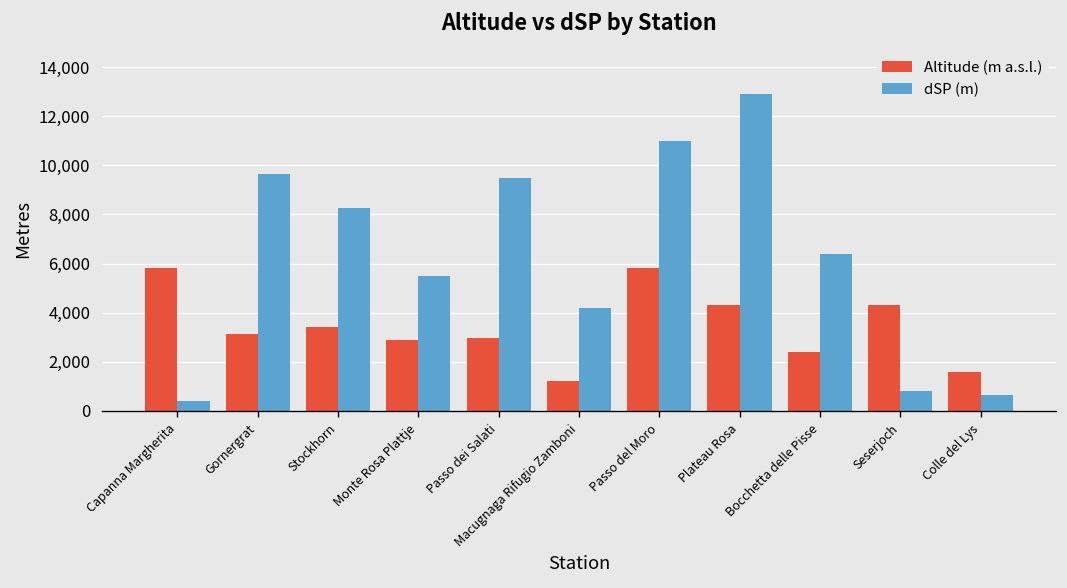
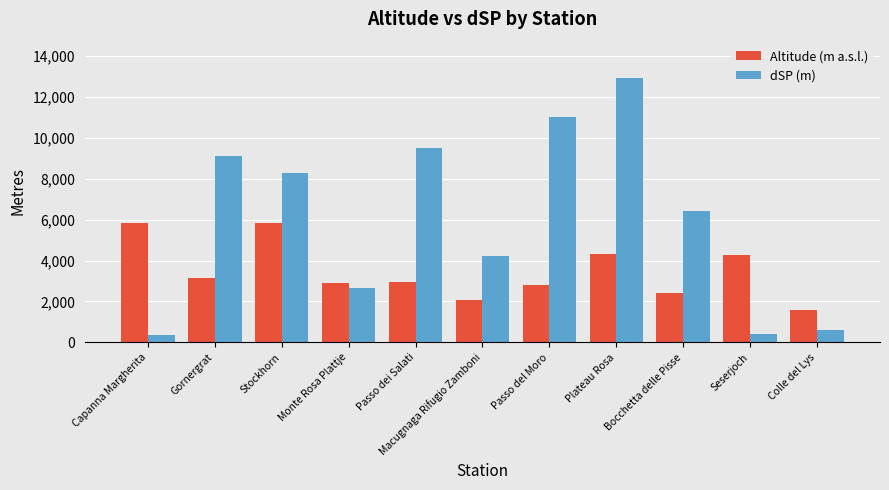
  {
    "Altitude (m a.s.l.)": {
      "Capanna Margherita": "5,800",
      "Gornergrat": "3,100",
-     "Stockhorn": "3,400",
+     "Stockhorn": "5,800",
      "Monte Rosa Plattje": "2,900",
      "Passo dei Salati": "3,000",
-     "Macugnaga Rifugio Zamboni": "1,200",
-     "Passo del Moro": "5,800",
+     "Macugnaga Rifugio Zamboni": "2,100",
+     "Passo del Moro": "2,800",
      "Plateau Rosa": "4,300",
      "Bocchetta delle Pisse": "2,400",
      "Seserjoch": "4,300",
      "Colle del Lys": "1,600"
    },
    "dSP (m)": {
      "Capanna Margherita": "400",
-     "Gornergrat": "9,600",
+     "Gornergrat": "9,100",
      "Stockhorn": "8,300",
-     "Monte Rosa Plattje": "5,500",
+     "Monte Rosa Plattje": "2,700",
      "Passo dei Salati": "9,500",
      "Macugnaga Rifugio Zamboni": "4,200",
      "Passo del Moro": "11,000",
      "Plateau Rosa": "12,900",
      "Bocchetta delle Pisse": "6,400",
-     "Seserjoch": "800",
+     "Seserjoch": "400",
      "Colle del Lys": "600"
    }
  }
